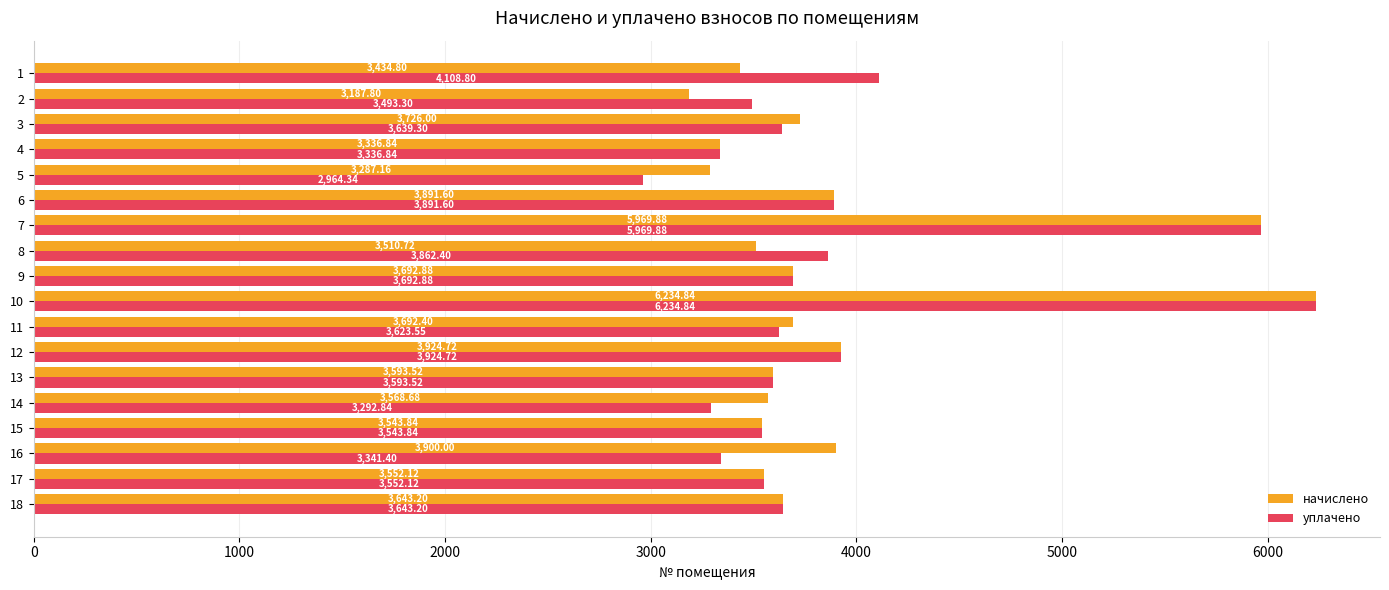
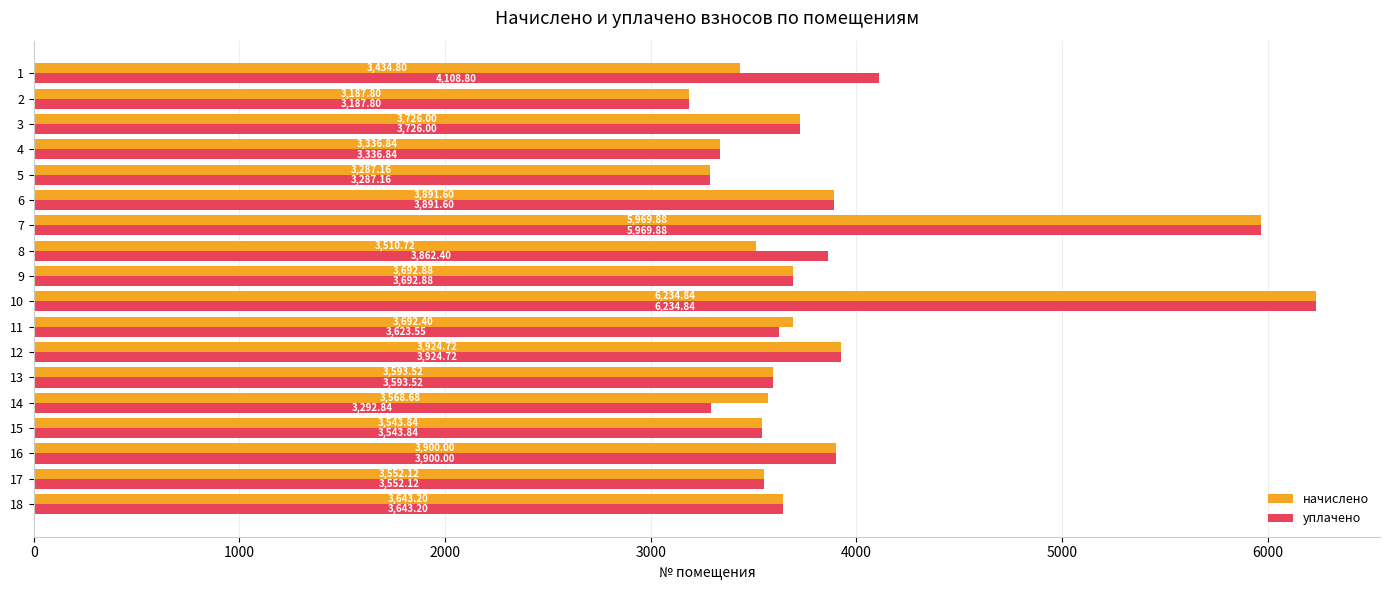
  {
    "начислено": {
      "1": "3,434.80",
      "2": "3,187.80",
      "3": "3,726.00",
      "4": "3,336.84",
      "5": "3,287.16",
      "6": "3,891.60",
      "7": "5,969.88",
      "8": "3,510.72",
      "9": "3,692.88",
      "10": "6,234.84",
      "11": "3,692.40",
      "12": "3,924.72",
      "13": "3,593.52",
      "14": "3,568.68",
      "15": "3,543.84",
      "16": "3,900.00",
      "17": "3,552.12",
      "18": "3,643.20"
    },
    "уплачено": {
      "1": "4,108.80",
-     "2": "3,493.30",
-     "3": "3,639.30",
+     "2": "3,187.80",
+     "3": "3,726.00",
      "4": "3,336.84",
-     "5": "2,964.34",
+     "5": "3,287.16",
      "6": "3,891.60",
      "7": "5,969.88",
      "8": "3,862.40",
      "9": "3,692.88",
      "10": "6,234.84",
      "11": "3,623.55",
      "12": "3,924.72",
      "13": "3,593.52",
      "14": "3,292.84",
      "15": "3,543.84",
-     "16": "3,341.40",
+     "16": "3,900.00",
      "17": "3,552.12",
      "18": "3,643.20"
    }
  }
